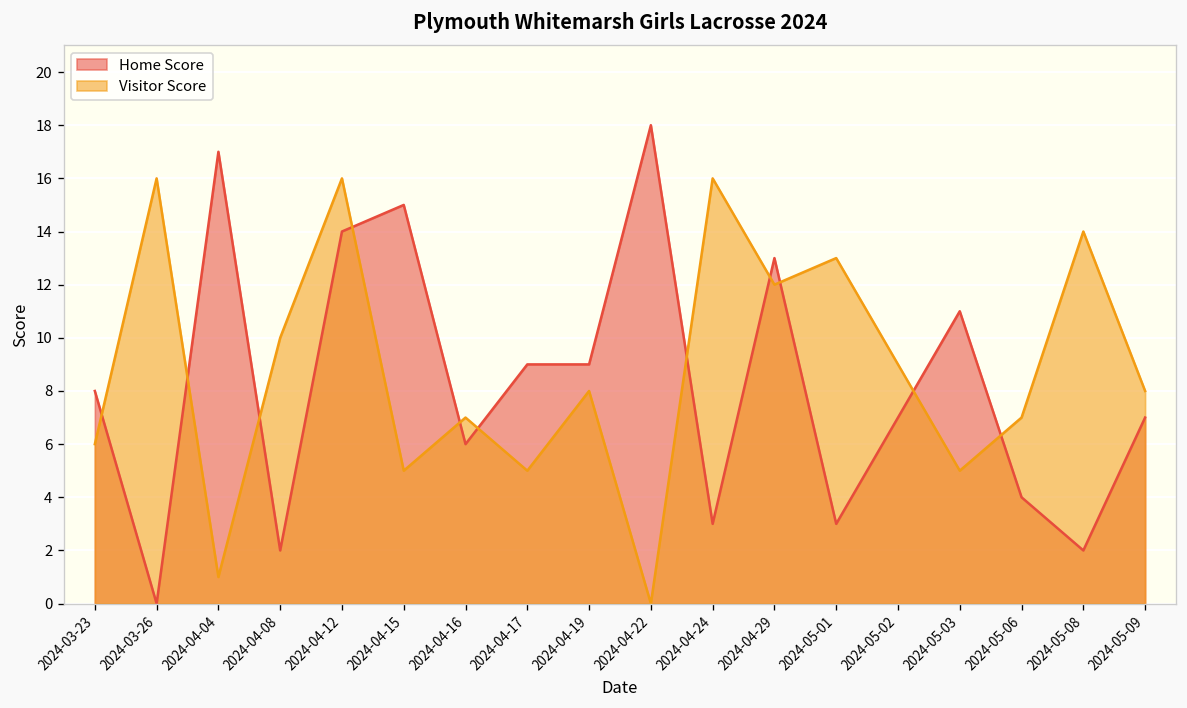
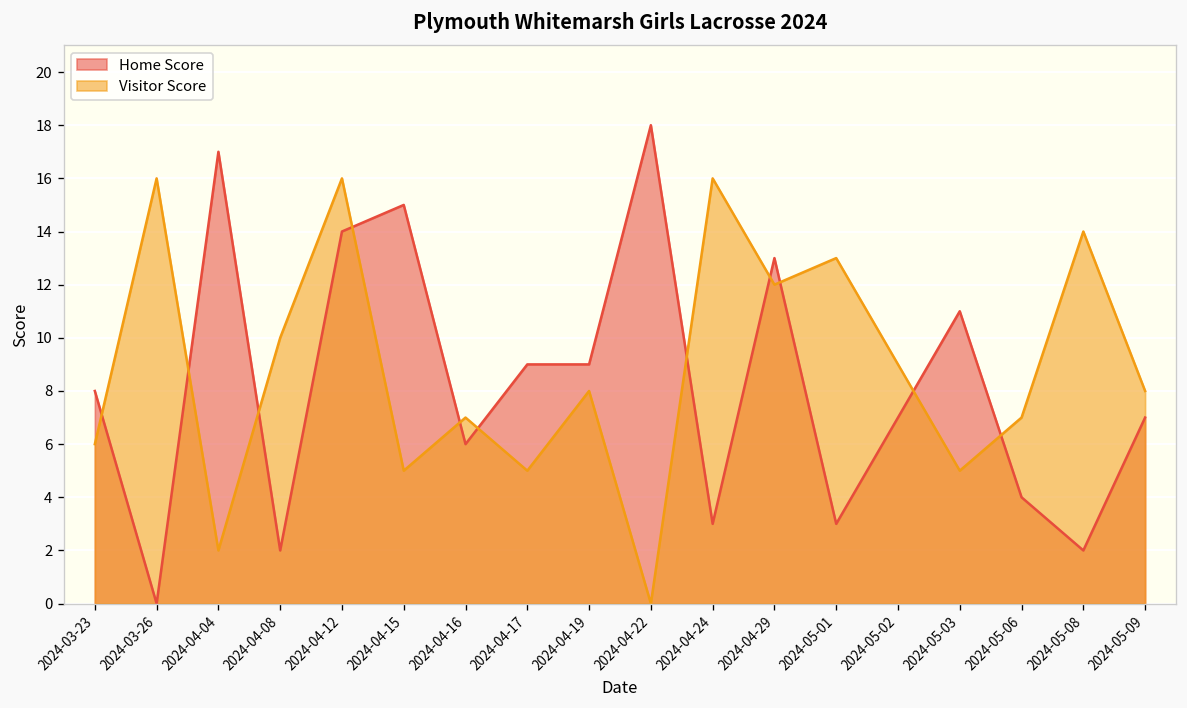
  {
    "Home Score": {
      "2024-03-23": 8,
      "2024-03-26": 0,
      "2024-04-04": 17,
      "2024-04-08": 2,
      "2024-04-12": 14,
      "2024-04-15": 15,
      "2024-04-16": 6,
      "2024-04-17": 9,
      "2024-04-19": 9,
      "2024-04-22": 18,
      "2024-04-24": 3,
      "2024-04-29": 13,
      "2024-05-01": 3,
      "2024-05-02": 7,
      "2024-05-03": 11,
      "2024-05-06": 4,
      "2024-05-08": 2,
      "2024-05-09": 7
    },
    "Visitor Score": {
      "2024-03-23": 6,
      "2024-03-26": 16,
-     "2024-04-04": 1,
+     "2024-04-04": 2,
      "2024-04-08": 10,
      "2024-04-12": 16,
      "2024-04-15": 5,
      "2024-04-16": 7,
      "2024-04-17": 5,
      "2024-04-19": 8,
      "2024-04-22": 0,
      "2024-04-24": 16,
      "2024-04-29": 12,
      "2024-05-01": 13,
      "2024-05-02": 9,
      "2024-05-03": 5,
      "2024-05-06": 7,
      "2024-05-08": 14,
      "2024-05-09": 8
    }
  }
